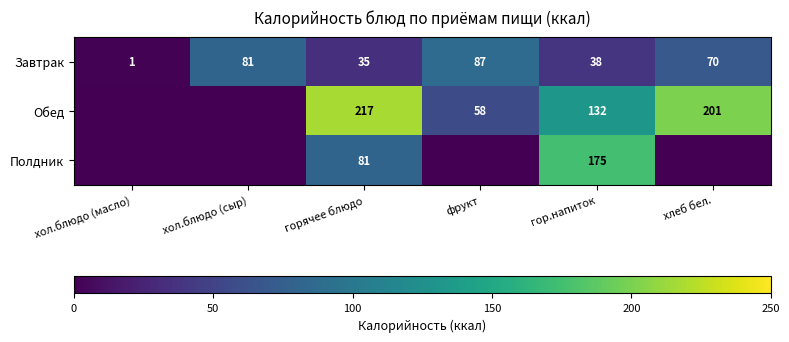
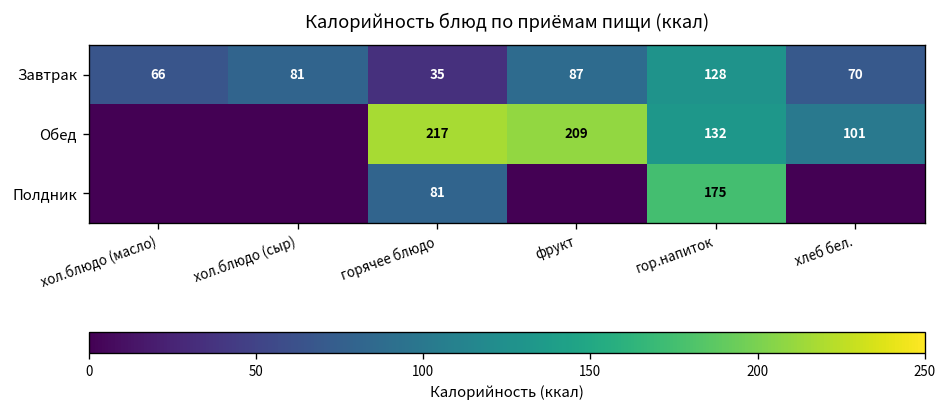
  {
    "Завтрак": {
-     "хол.блюдо (масло)": 1,
+     "хол.блюдо (масло)": 66,
      "хол.блюдо (сыр)": 81,
      "горячее блюдо": 35,
      "фрукт": 87,
-     "гор.напиток": 38,
+     "гор.напиток": 128,
      "хлеб бел.": 70
    },
    "Обед": {
      "горячее блюдо": 217,
-     "фрукт": 58,
+     "фрукт": 209,
      "гор.напиток": 132,
-     "хлеб бел.": 201
+     "хлеб бел.": 101
    },
    "Полдник": {
      "горячее блюдо": 81,
      "гор.напиток": 175
    }
  }
